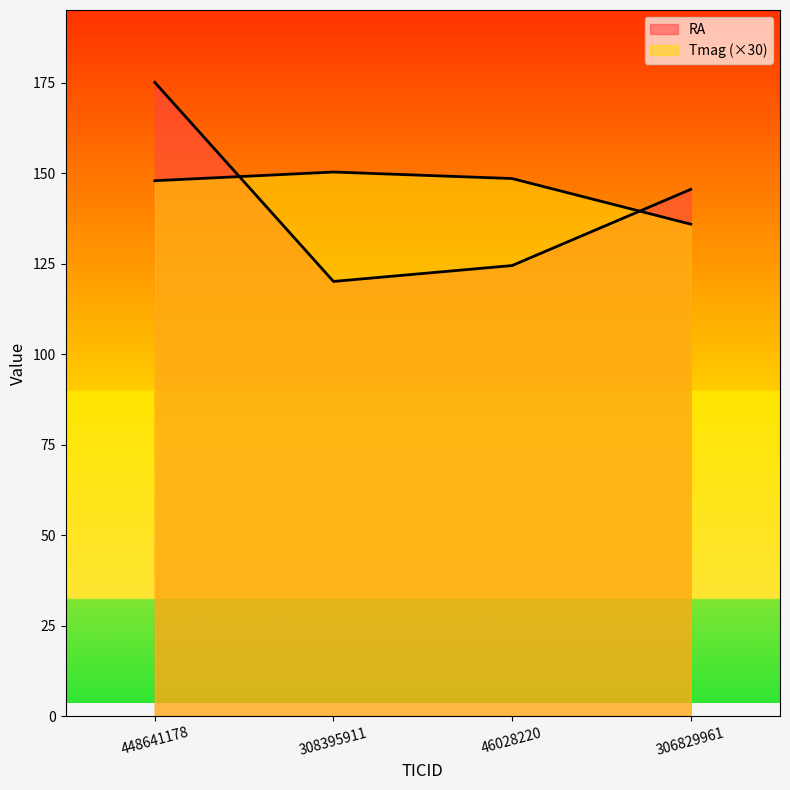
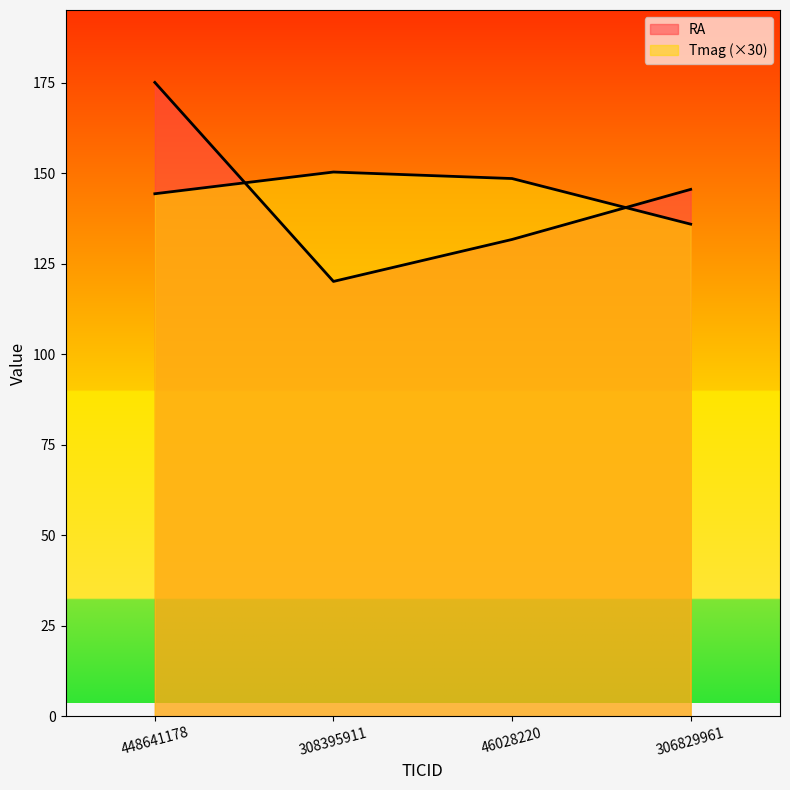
  {
    "RA": {
      "448641178": 175,
      "308395911": 120,
-     "46028220": 124,
+     "46028220": 132,
      "306829961": 146
    },
    "Tmag (×30)": {
-     "448641178": 148,
+     "448641178": 144,
      "308395911": 150,
      "46028220": 149,
      "306829961": 136
    }
  }
